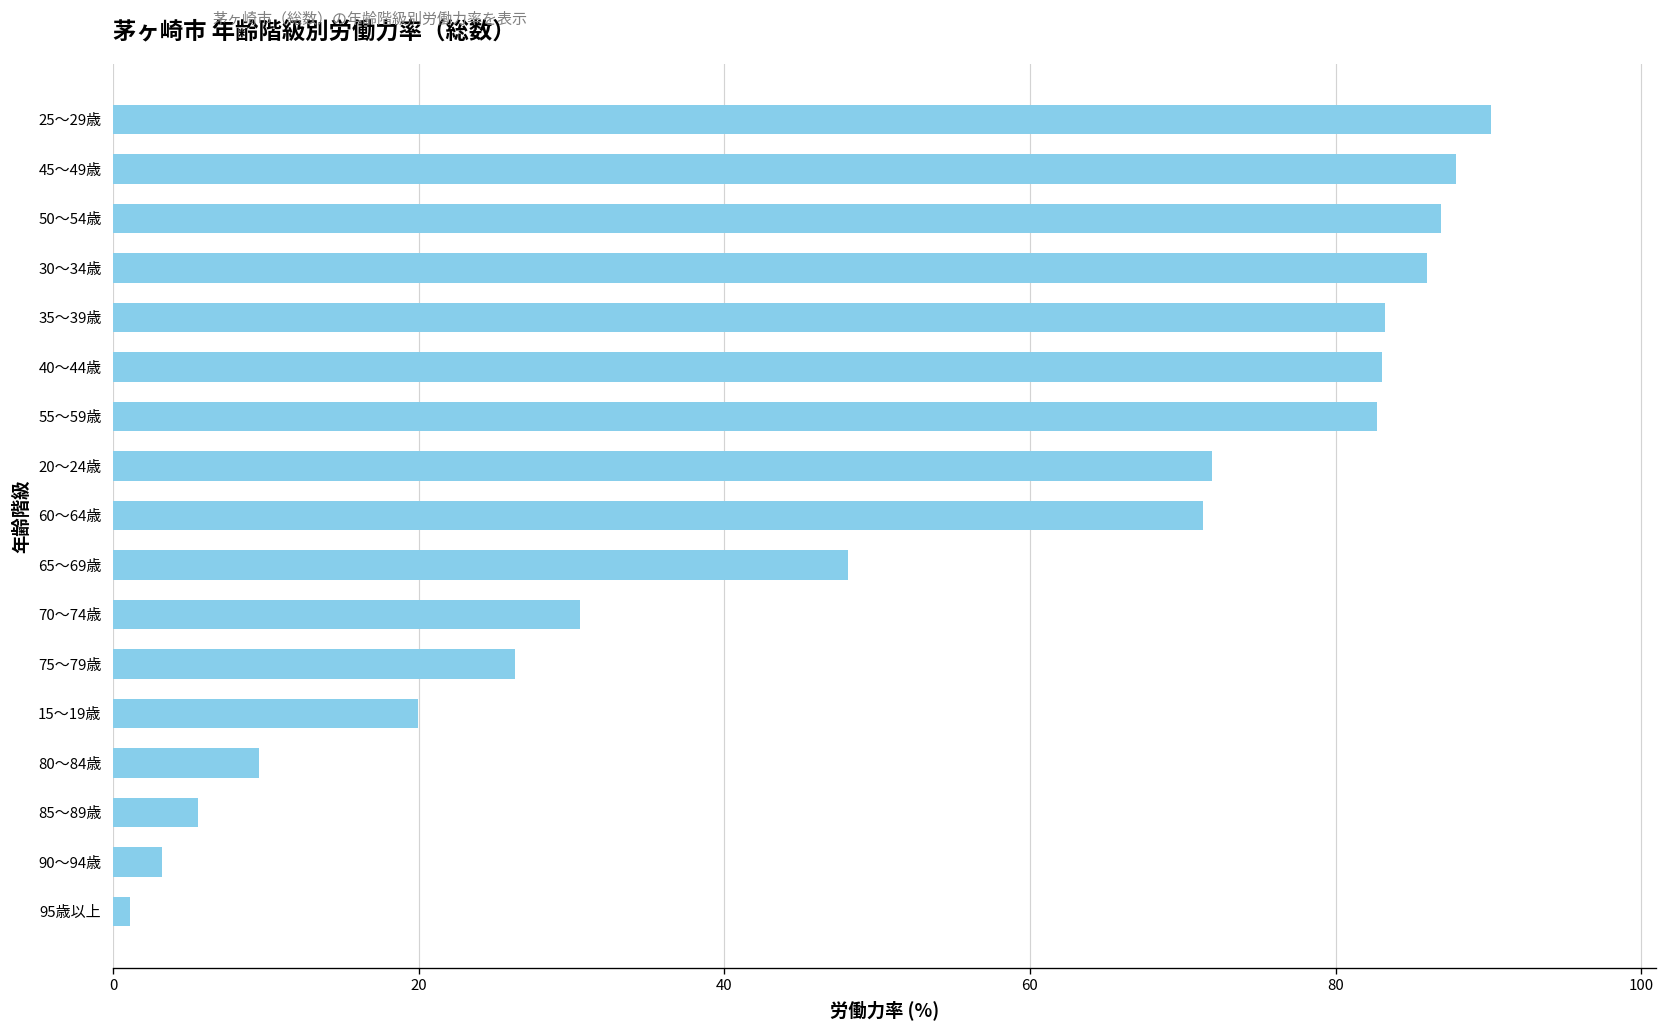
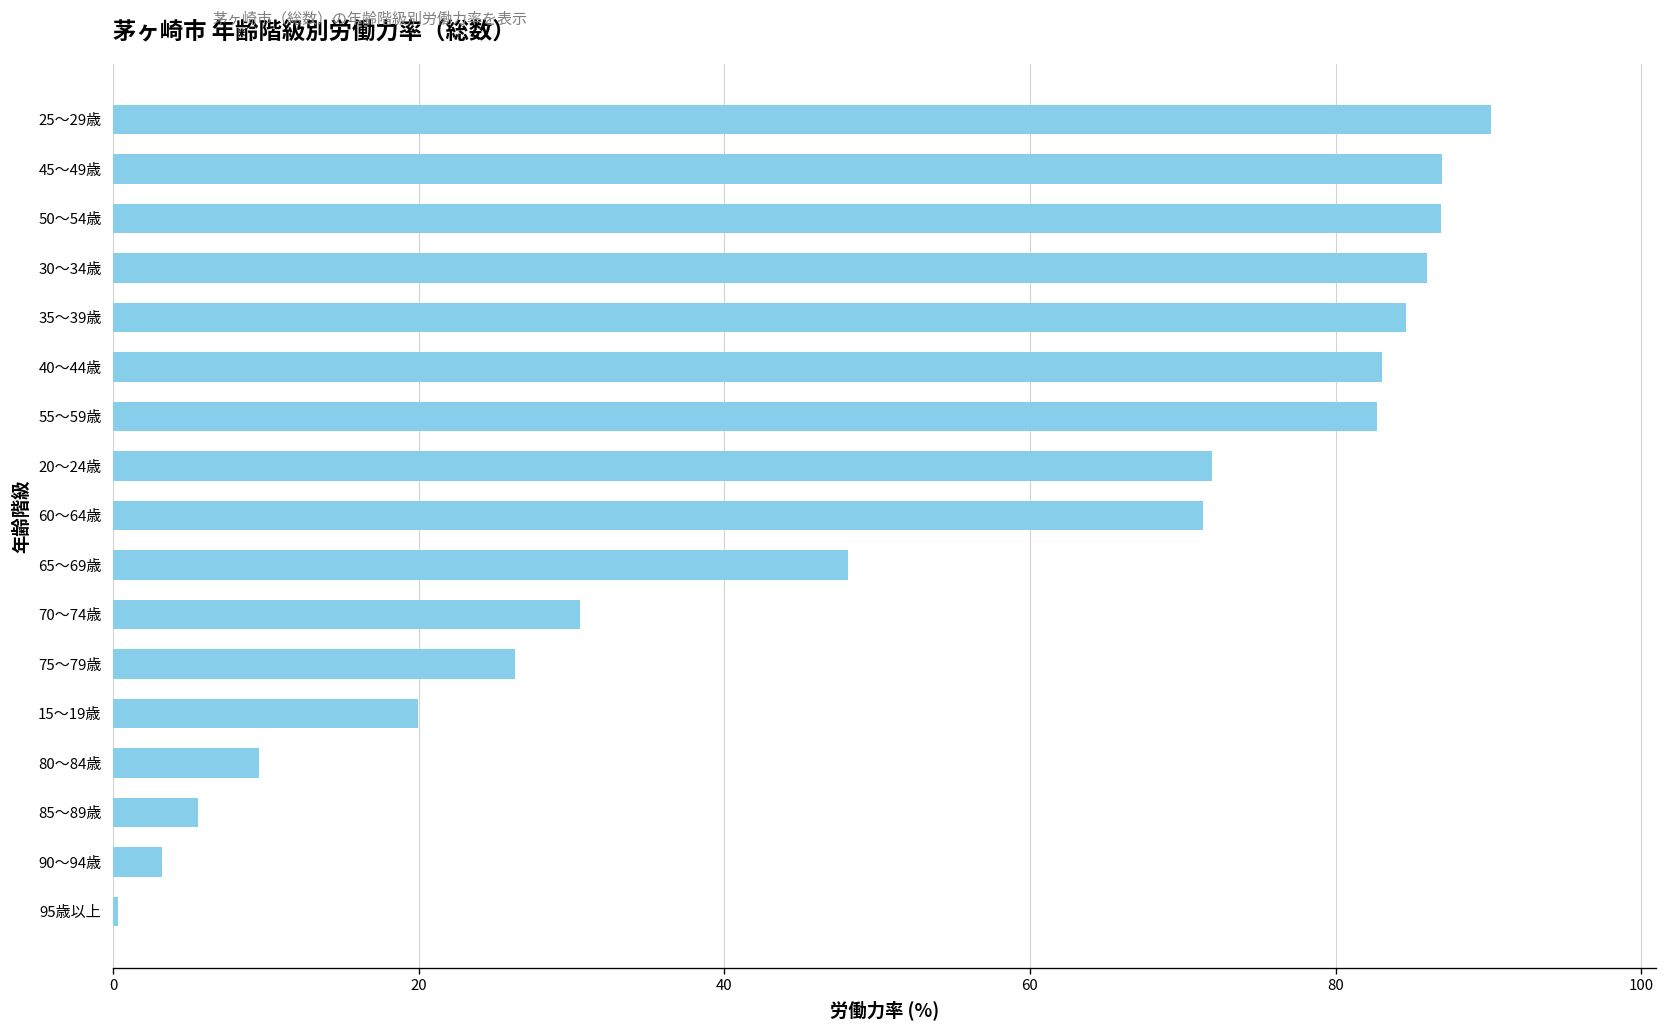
  {
    "25～29歳": 90.1,
-   "45～49歳": 87.9,
+   "45～49歳": 87.0,
    "50～54歳": 86.9,
    "30～34歳": 86.0,
-   "35～39歳": 83.3,
+   "35～39歳": 84.6,
    "40～44歳": 83.0,
    "55～59歳": 82.7,
    "20～24歳": 71.9,
    "60～64歳": 71.3,
    "65～69歳": 48.1,
    "70～74歳": 30.5,
    "75～79歳": 26.3,
    "15～19歳": 19.9,
    "80～84歳": 9.5,
    "85～89歳": 5.6,
    "90～94歳": 3.2,
-   "95歳以上": 1.1
+   "95歳以上": 0.3
  }
